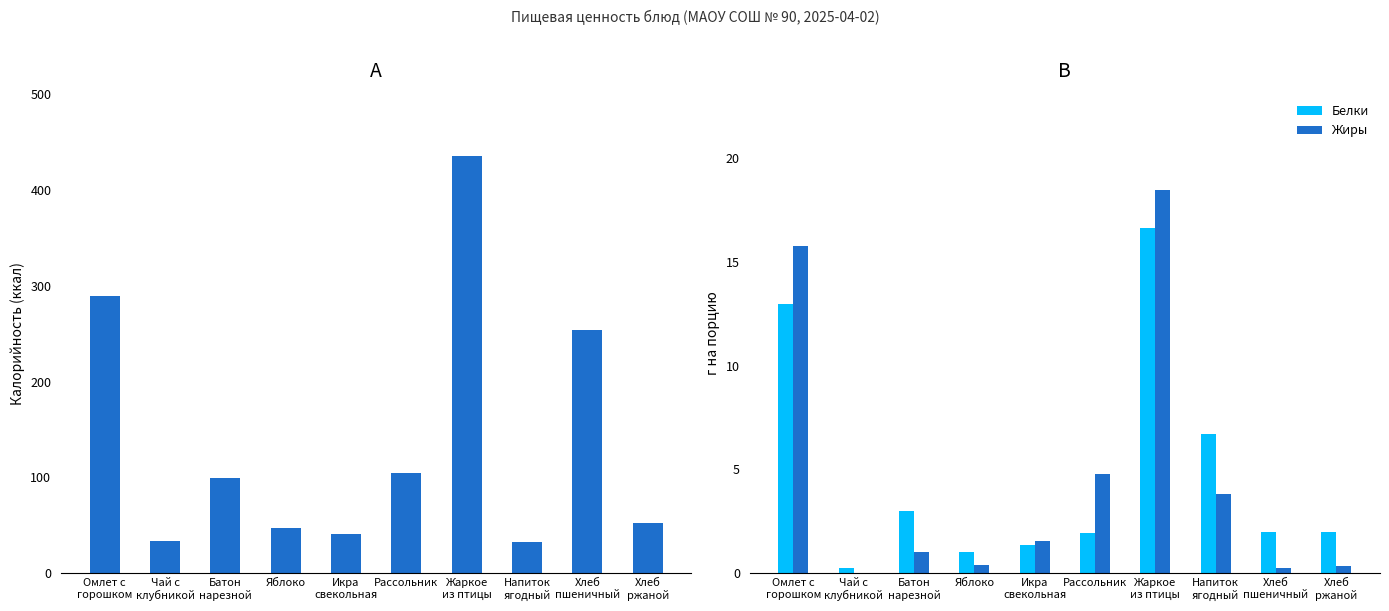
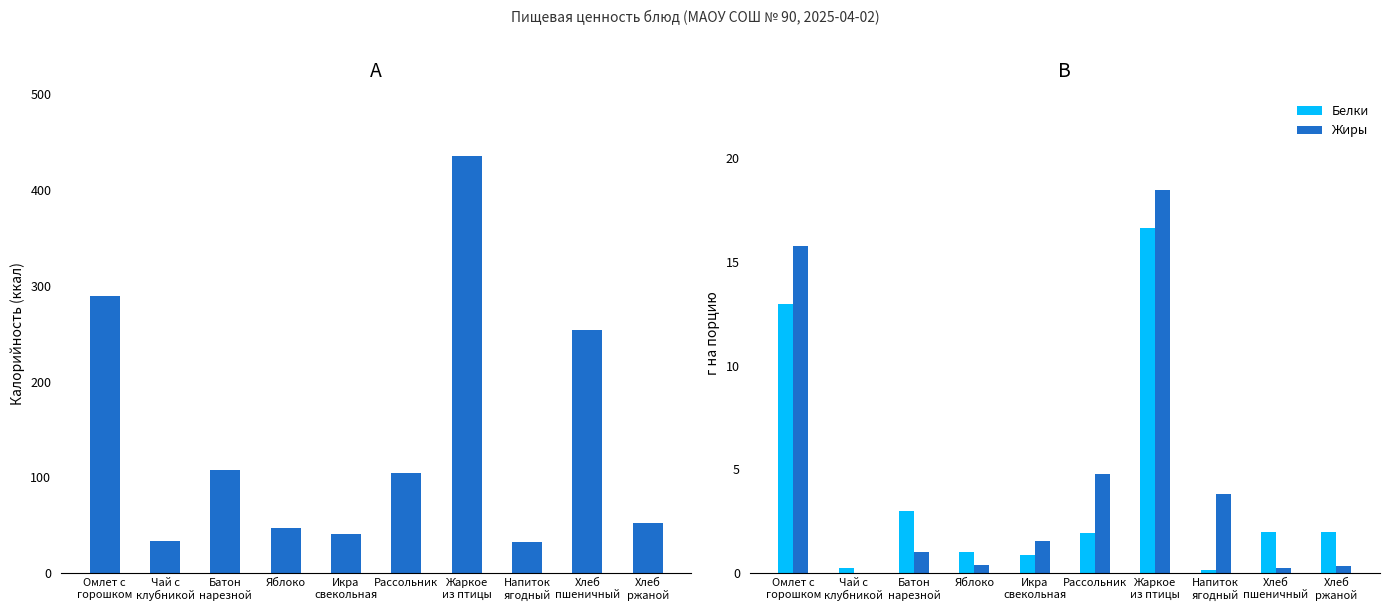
  {
    "A": {
      "Омлет с горошком": 290,
      "Чай с клубникой": 30,
-     "Батон нарезной": 100,
+     "Батон нарезной": 110,
      "Яблоко": 50,
      "Икра свекольная": 40,
      "Рассольник": 100,
      "Жаркое из птицы": 440,
      "Напиток ягодный": 30,
      "Хлеб пшеничный": 250,
      "Хлеб ржаной": 50
    },
    "B": {
      "Белки": {
        "Омлет с горошком": 13.0,
        "Чай с клубникой": 0.3,
        "Батон нарезной": 3.0,
        "Яблоко": 1.0,
-       "Икра свекольная": 1.4,
+       "Икра свекольная": 0.9,
        "Рассольник": 1.9,
        "Жаркое из птицы": 16.6,
-       "Напиток ягодный": 6.7,
+       "Напиток ягодный": 0.1,
        "Хлеб пшеничный": 2.0,
        "Хлеб ржаной": 2.0
      },
      "Жиры": {
        "Омлет с горошком": 15.8,
        "Батон нарезной": 1.0,
        "Яблоко": 0.4,
        "Икра свекольная": 1.6,
        "Рассольник": 4.8,
        "Жаркое из птицы": 18.5,
        "Напиток ягодный": 3.8,
        "Хлеб пшеничный": 0.3,
        "Хлеб ржаной": 0.4
      }
    }
  }
